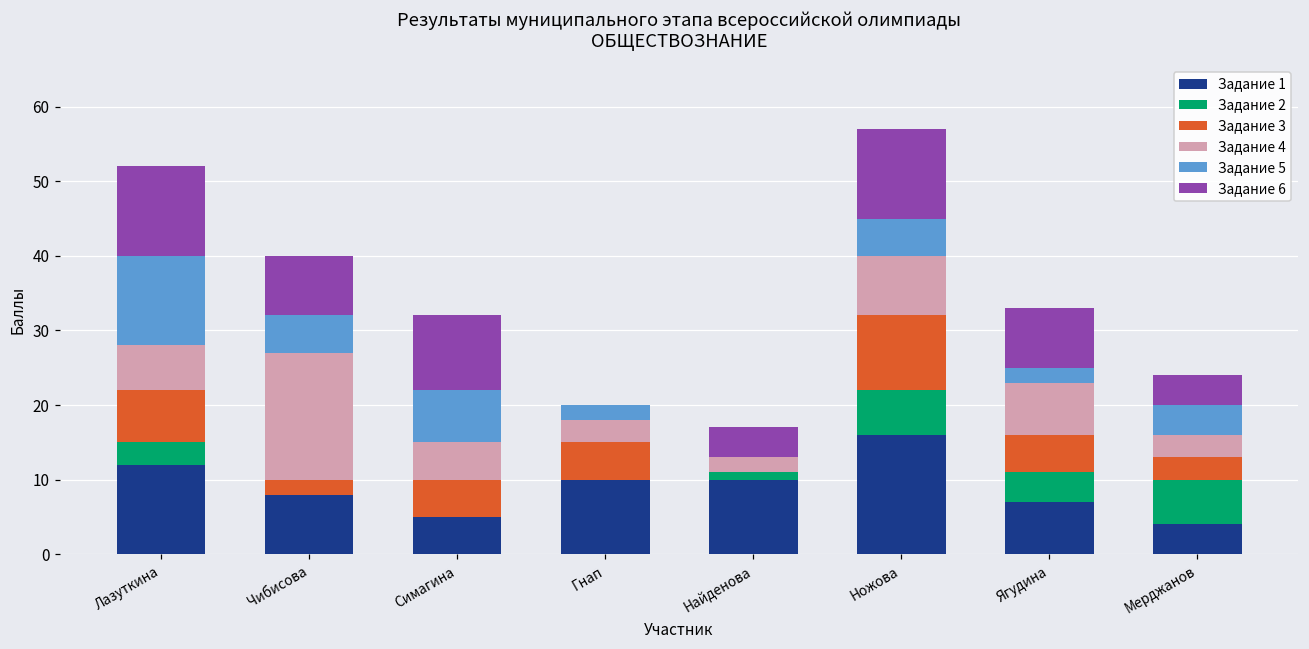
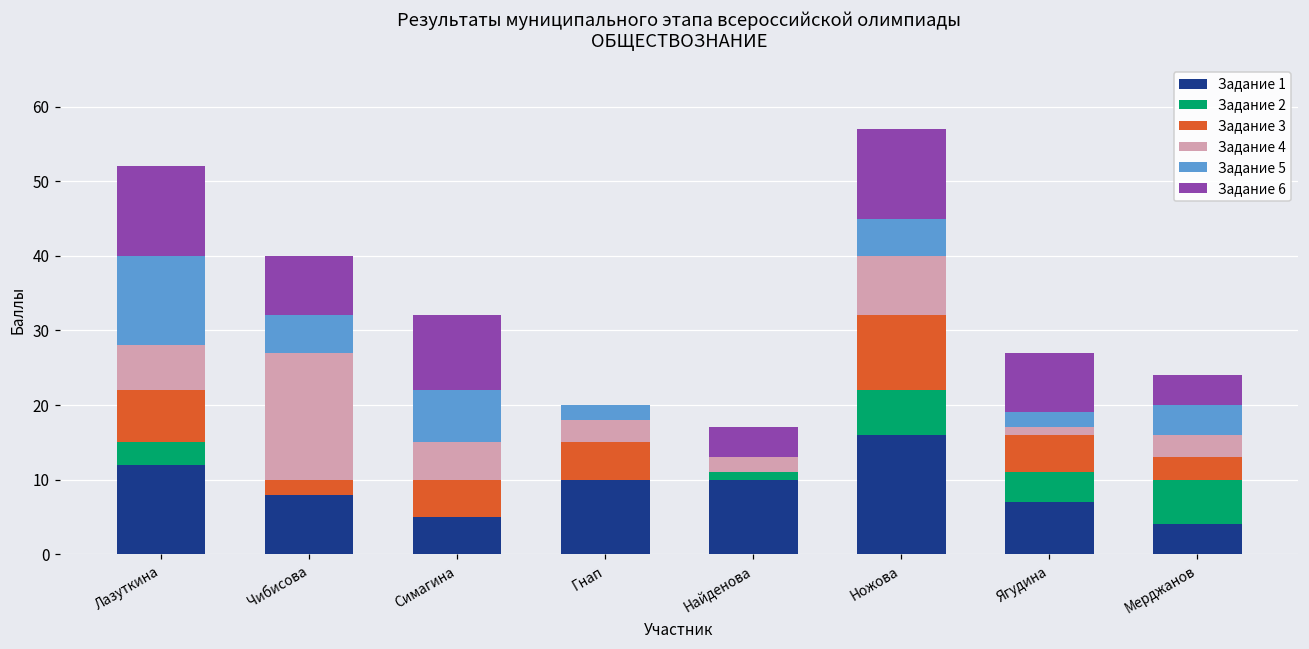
  {
    "Задание 1": {
      "Лазуткина": 12,
      "Чибисова": 8,
      "Симагина": 5,
      "Гнап": 10,
      "Найденова": 10,
      "Ножова": 16,
      "Ягудина": 7,
      "Мерджанов": 4
    },
    "Задание 2": {
      "Лазуткина": 3,
      "Чибисова": 0,
      "Симагина": 0,
      "Гнап": 0,
      "Найденова": 1,
      "Ножова": 6,
      "Ягудина": 4,
      "Мерджанов": 6
    },
    "Задание 3": {
      "Лазуткина": 7,
      "Чибисова": 2,
      "Симагина": 5,
      "Гнап": 5,
      "Найденова": 0,
      "Ножова": 10,
      "Ягудина": 5,
      "Мерджанов": 3
    },
    "Задание 4": {
      "Лазуткина": 6,
      "Чибисова": 17,
      "Симагина": 5,
      "Гнап": 3,
      "Найденова": 2,
      "Ножова": 8,
-     "Ягудина": 7,
+     "Ягудина": 1,
      "Мерджанов": 3
    },
    "Задание 5": {
      "Лазуткина": 12,
      "Чибисова": 5,
      "Симагина": 7,
      "Гнап": 2,
      "Найденова": 0,
      "Ножова": 5,
      "Ягудина": 2,
      "Мерджанов": 4
    },
    "Задание 6": {
      "Лазуткина": 12,
      "Чибисова": 8,
      "Симагина": 10,
      "Гнап": 0,
      "Найденова": 4,
      "Ножова": 12,
      "Ягудина": 8,
      "Мерджанов": 4
    }
  }
